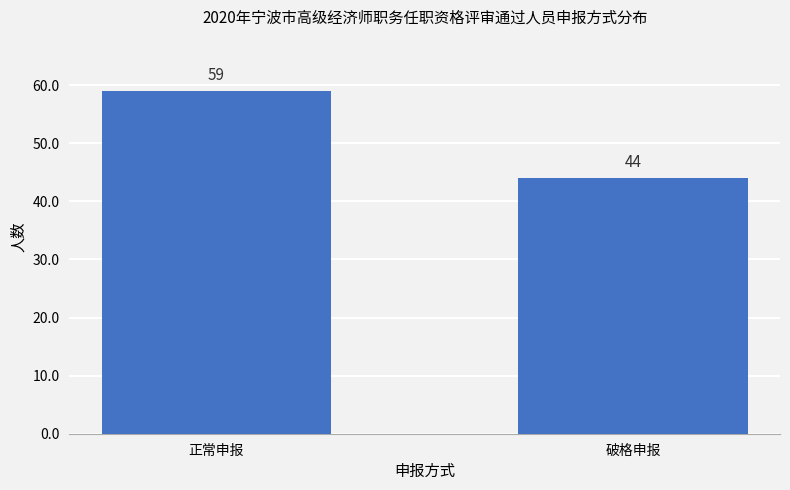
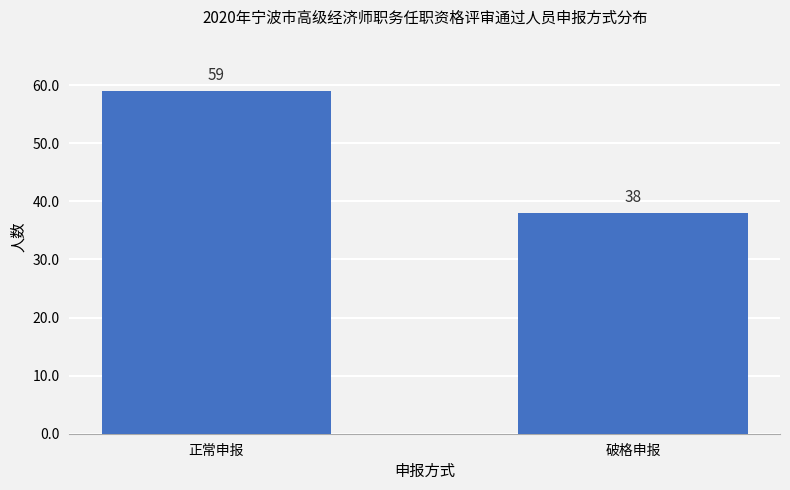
  {
    "正常申报": 59,
-   "破格申报": 44
+   "破格申报": 38
  }
